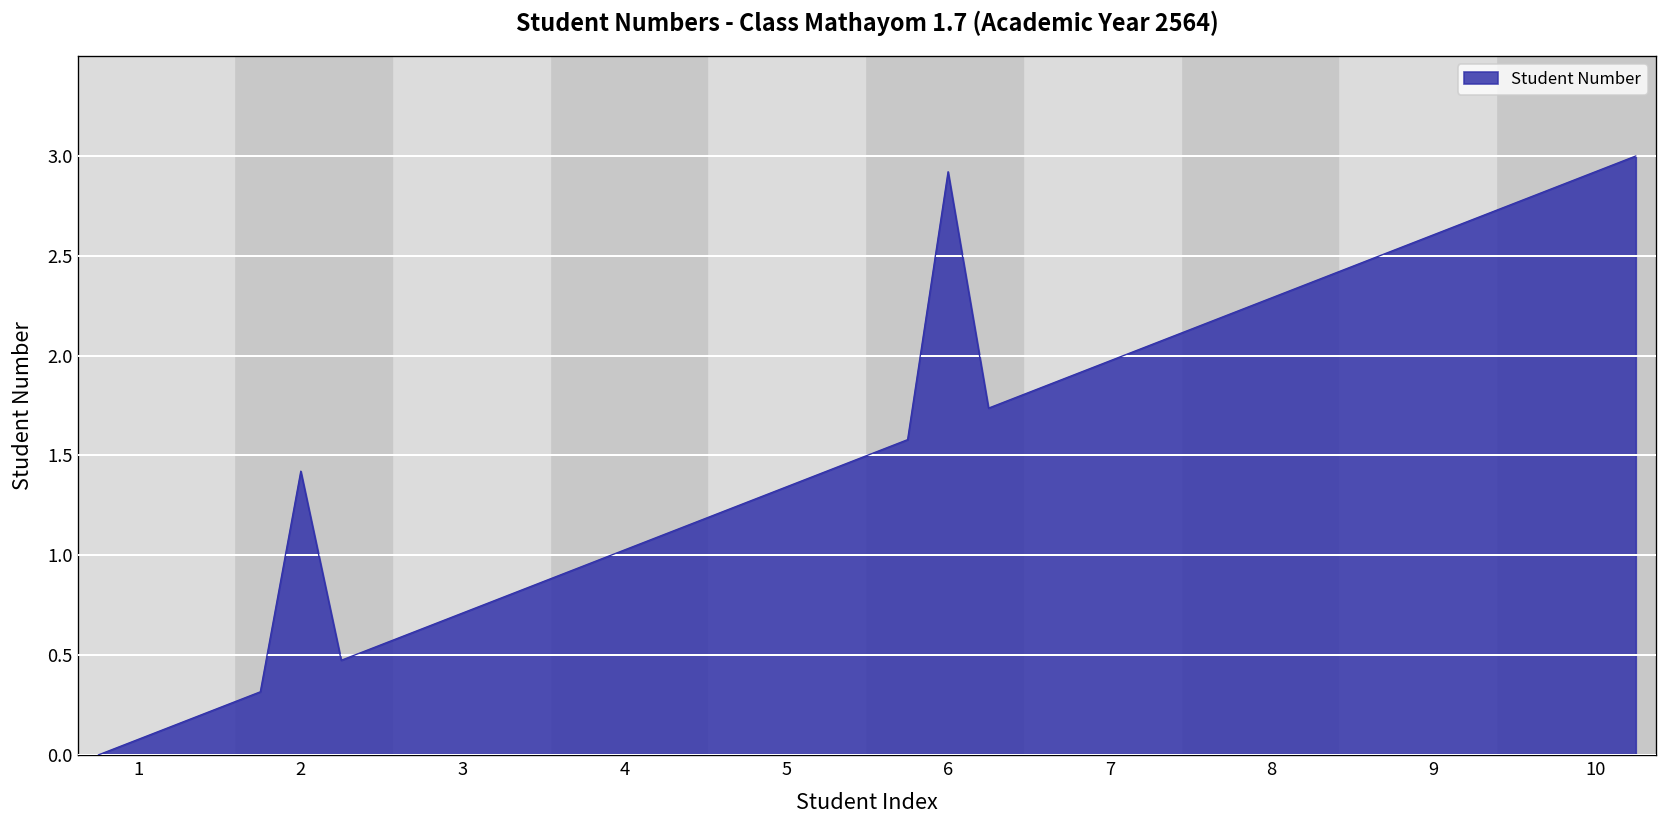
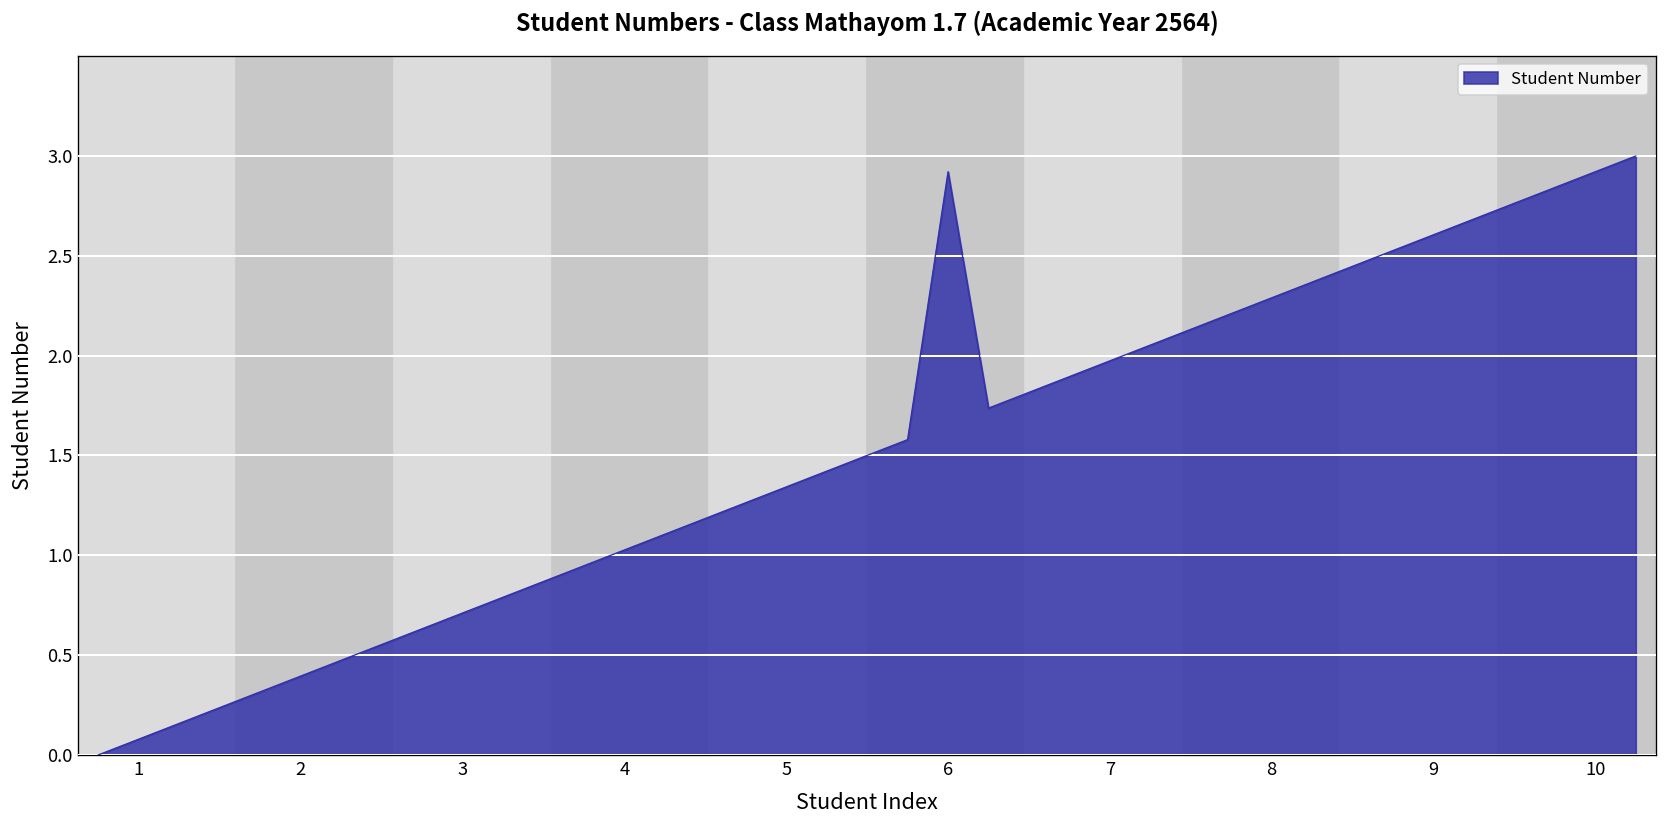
  {
-   "2": 1.42,
+   "2": 0.39,
    "6": 2.92,
    "10": 2.92
  }
